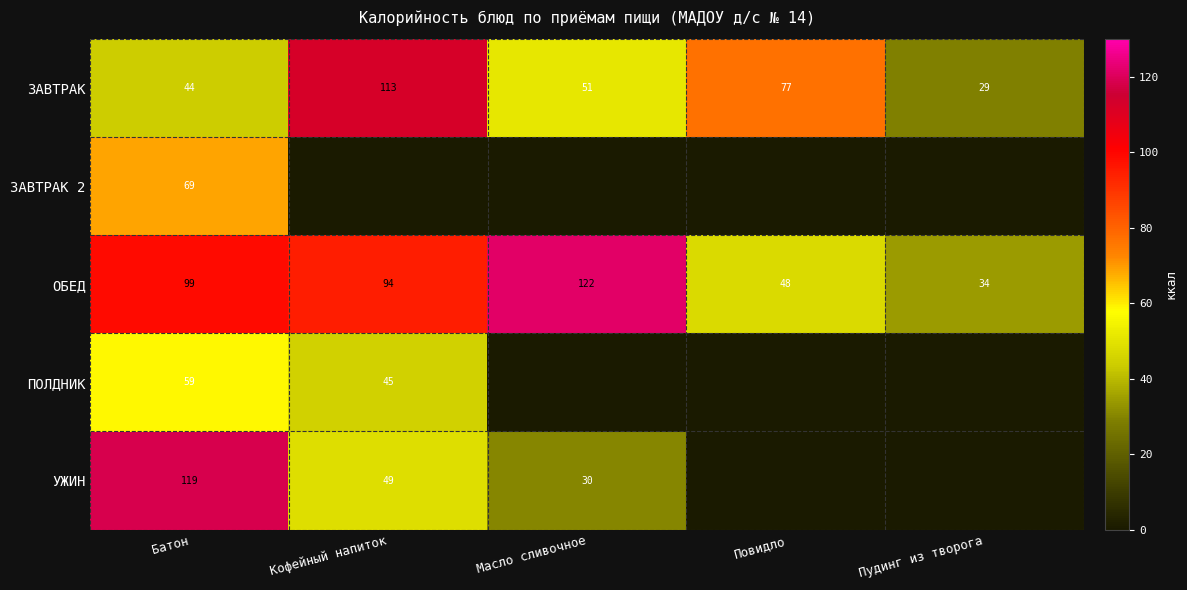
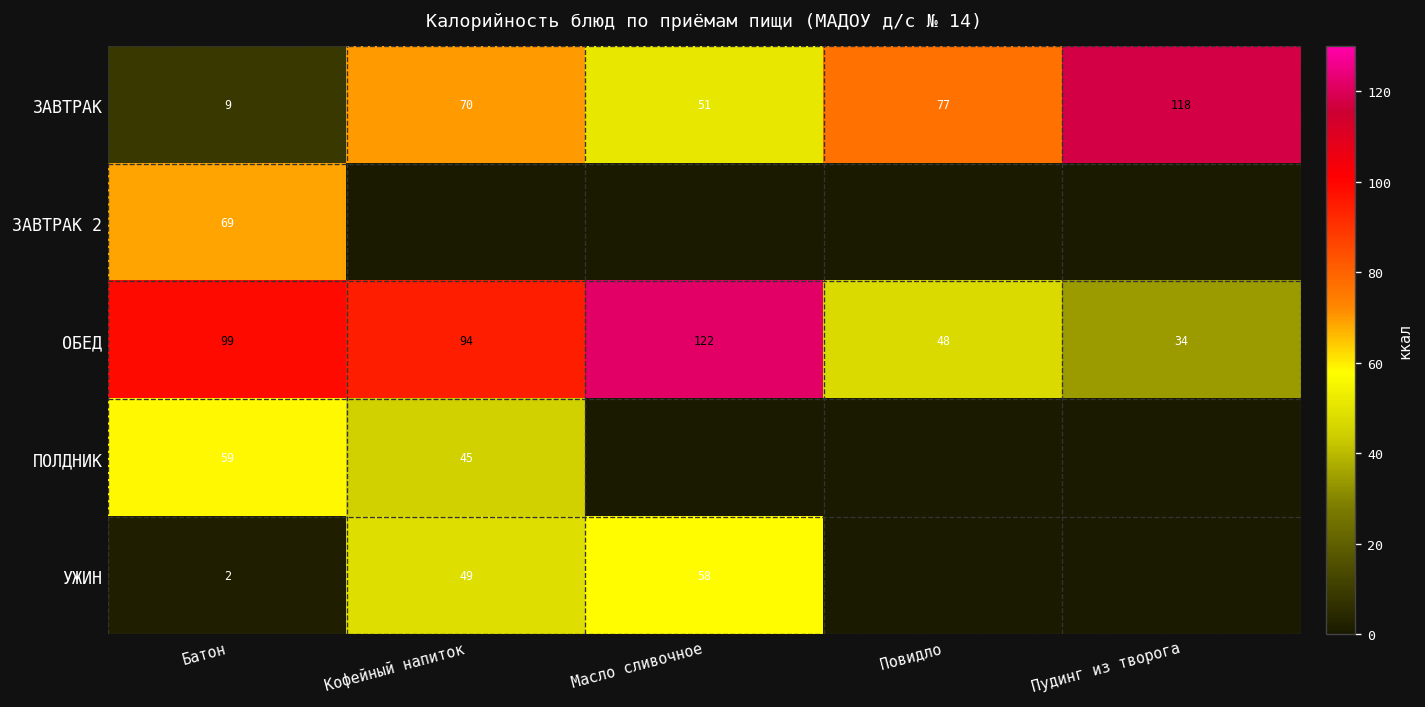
  {
    "ЗАВТРАК": {
-     "Батон": 44,
-     "Кофейный напиток": 113,
+     "Батон": 9,
+     "Кофейный напиток": 70,
      "Масло сливочное": 51,
      "Повидло": 77,
-     "Пудинг из творога": 29
+     "Пудинг из творога": 118
    },
    "ЗАВТРАК 2": {
      "Батон": 69
    },
    "ОБЕД": {
      "Батон": 99,
      "Кофейный напиток": 94,
      "Масло сливочное": 122,
      "Повидло": 48,
      "Пудинг из творога": 34
    },
    "ПОЛДНИК": {
      "Батон": 59,
      "Кофейный напиток": 45
    },
    "УЖИН": {
-     "Батон": 119,
+     "Батон": 2,
      "Кофейный напиток": 49,
-     "Масло сливочное": 30
+     "Масло сливочное": 58
    }
  }
